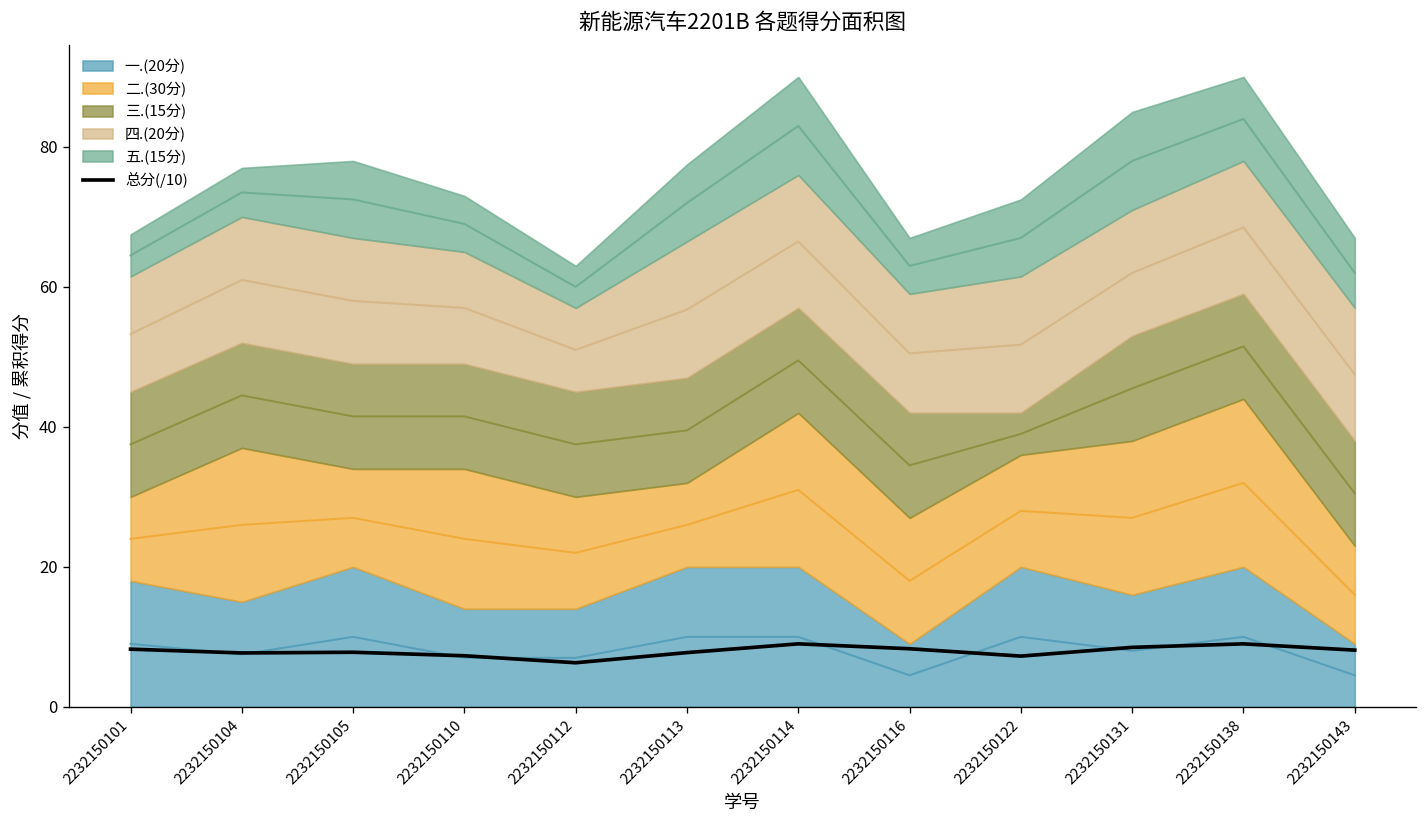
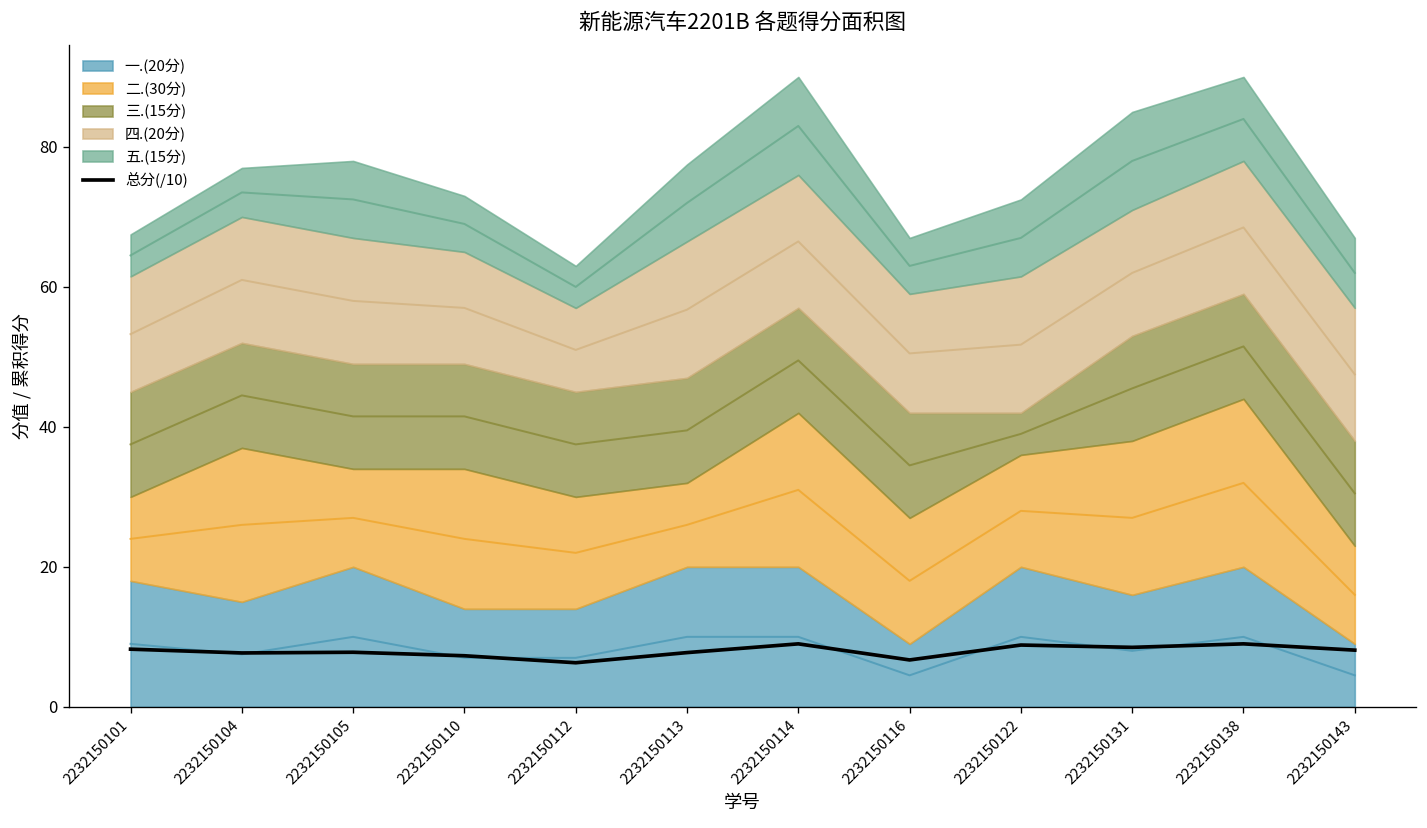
  {
    "总分(/10)": {
      "2232150101": 8,
      "2232150105": 8,
      "2232150112": 6,
      "2232150113": 8,
      "2232150114": 9,
-     "2232150116": 8,
-     "2232150122": 7,
+     "2232150116": 7,
+     "2232150122": 9,
      "2232150131": 9,
      "2232150138": 9,
      "2232150143": 8
    }
  }
